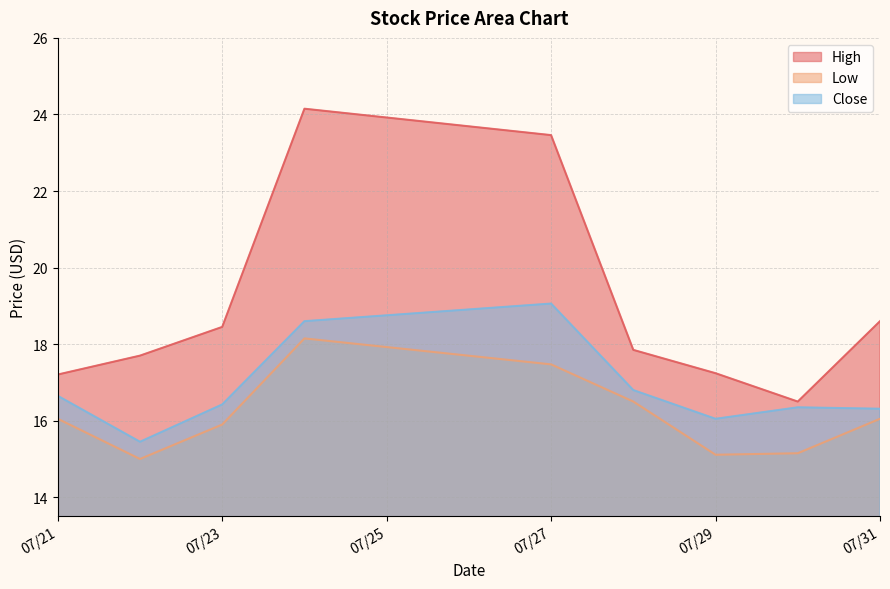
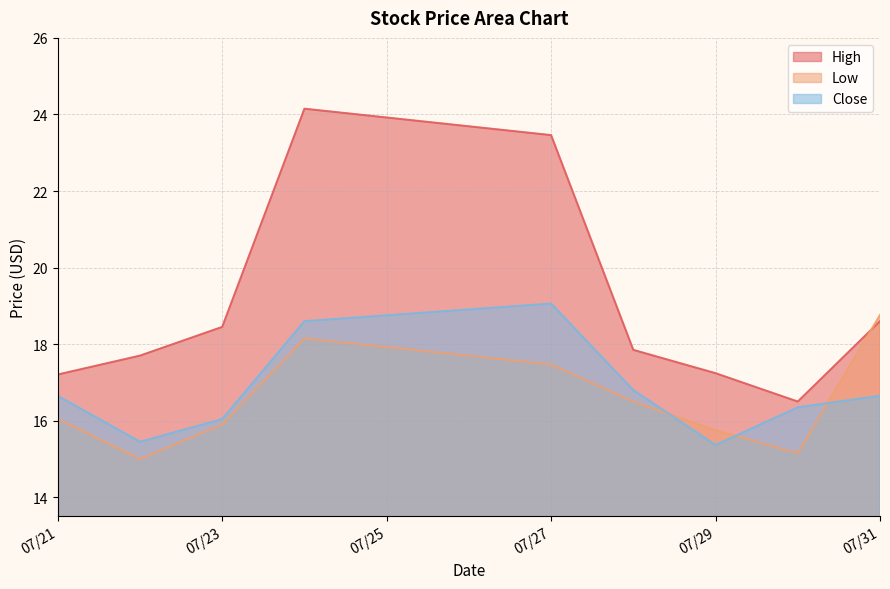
  {
    "High": {
      "07/21": 17.2,
      "07/23": 18.4,
      "07/27": 23.5,
      "07/29": 17.2,
      "07/31": 18.6
    },
    "Low": {
      "07/21": 16.0,
      "07/23": 15.9,
      "07/27": 17.5,
-     "07/29": 15.1,
-     "07/31": 16.0
+     "07/29": 15.7,
+     "07/31": 18.8
    },
    "Close": {
      "07/21": 16.6,
-     "07/23": 16.4,
+     "07/23": 16.0,
      "07/27": 19.1,
-     "07/29": 16.0,
-     "07/31": 16.3
+     "07/29": 15.4,
+     "07/31": 16.6
    }
  }
